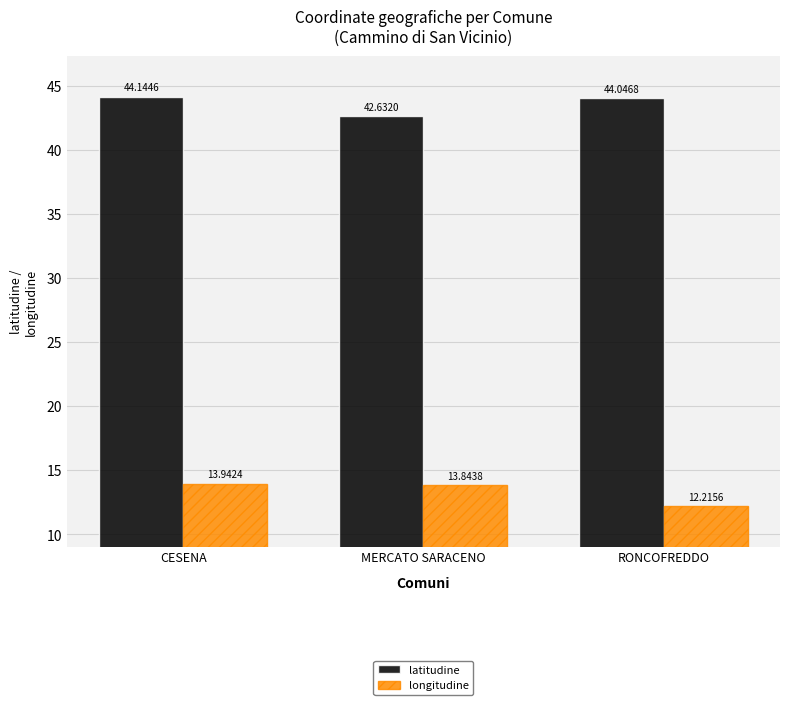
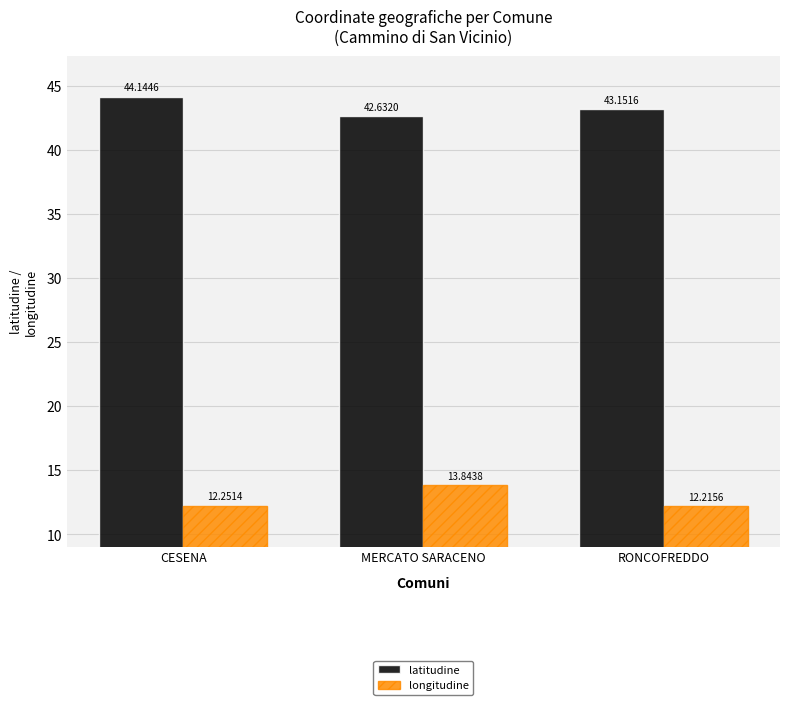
  {
    "latitudine": {
      "CESENA": 44.1446,
      "MERCATO SARACENO": 42.6320,
-     "RONCOFREDDO": 44.0468
+     "RONCOFREDDO": 43.1516
    },
    "longitudine": {
-     "CESENA": 13.9424,
+     "CESENA": 12.2514,
      "MERCATO SARACENO": 13.8438,
      "RONCOFREDDO": 12.2156
    }
  }
